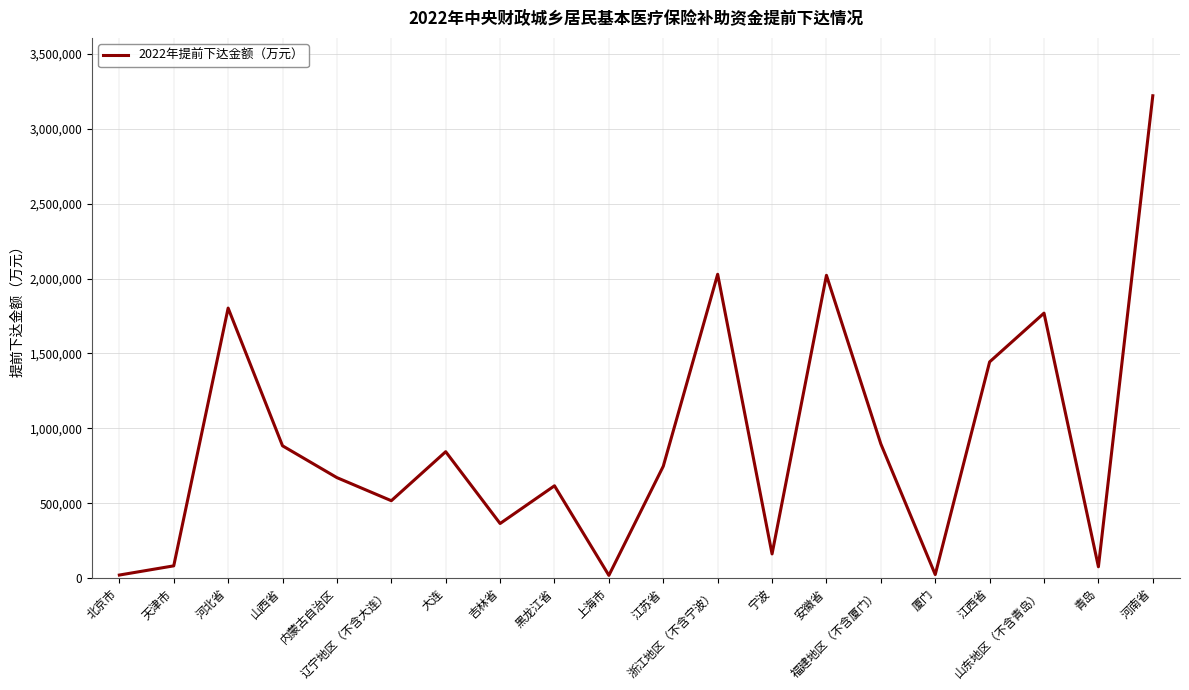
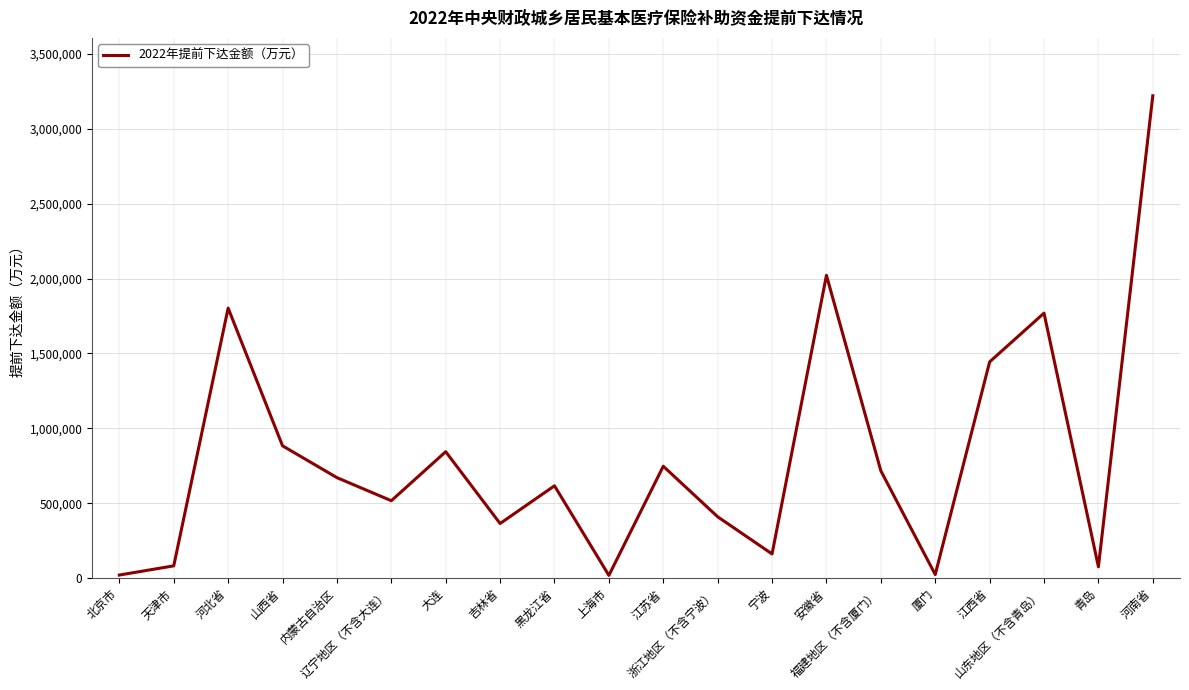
  {
    "2022年提前下达金额（万元）": {
-     "浙江地区（不含宁波）": "2,030,000",
-     "福建地区（不含厦门）": "900,000"
+     "浙江地区（不含宁波）": "410,000",
+     "福建地区（不含厦门）": "720,000"
    }
  }
